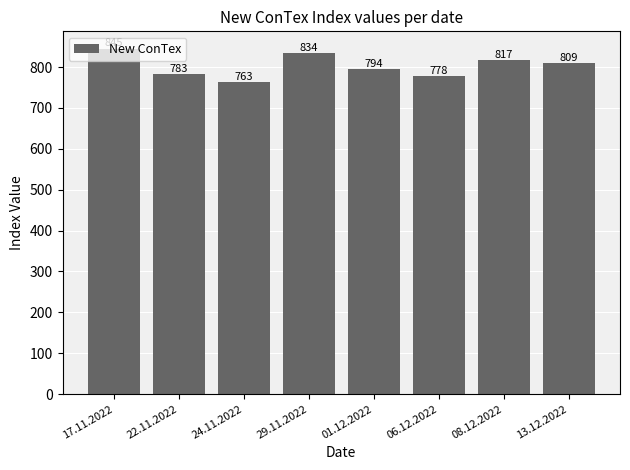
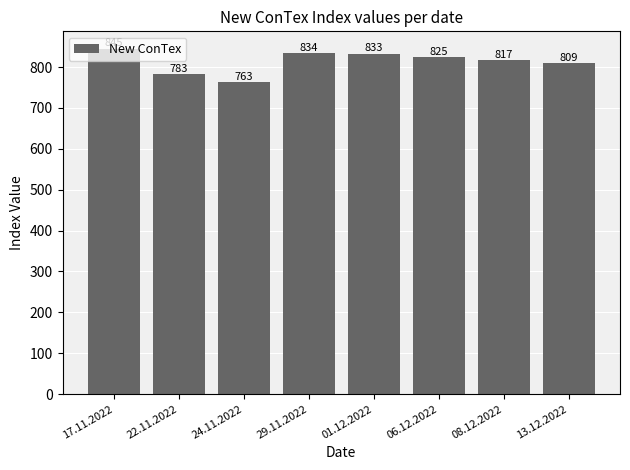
  {
    "22.11.2022": 783,
    "24.11.2022": 763,
    "29.11.2022": 834,
-   "01.12.2022": 794,
-   "06.12.2022": 778,
+   "01.12.2022": 833,
+   "06.12.2022": 825,
    "08.12.2022": 817,
    "13.12.2022": 809
  }
